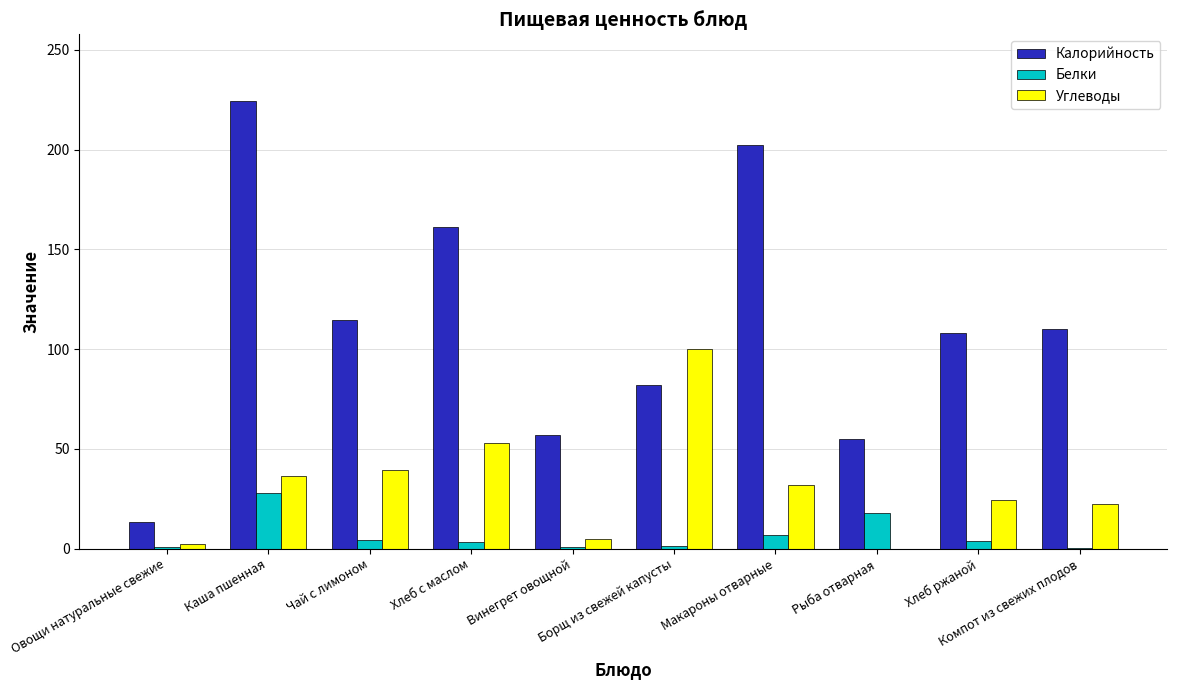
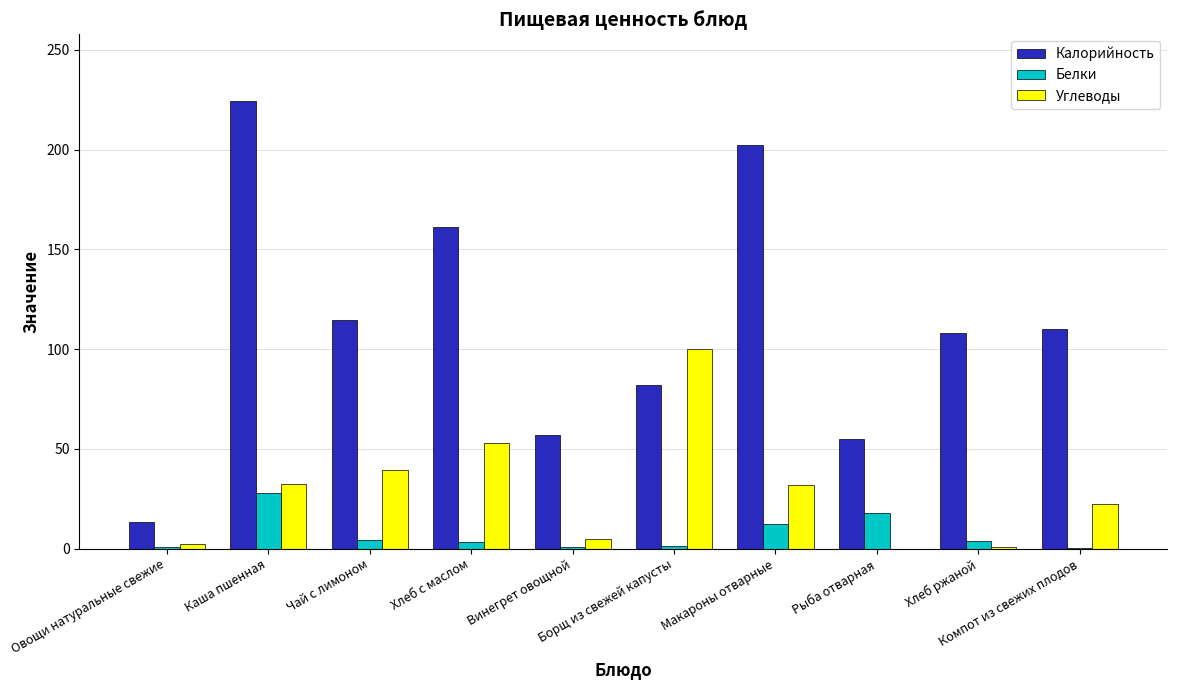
  {
    "Калорийность": {
      "Овощи натуральные свежие": 13,
      "Каша пшенная": 224,
      "Чай с лимоном": 115,
      "Хлеб с маслом": 161,
      "Винегрет овощной": 57,
      "Борщ из свежей капусты": 82,
      "Макароны отварные": 202,
      "Рыба отварная": 55,
      "Хлеб ржаной": 108,
      "Компот из свежих плодов": 110
    },
    "Белки": {
      "Каша пшенная": 28,
      "Чай с лимоном": 5,
      "Хлеб с маслом": 3,
      "Борщ из свежей капусты": 1,
-     "Макароны отварные": 7,
+     "Макароны отварные": 13,
      "Рыба отварная": 18,
      "Хлеб ржаной": 4
    },
    "Углеводы": {
      "Овощи натуральные свежие": 2,
-     "Каша пшенная": 36,
+     "Каша пшенная": 32,
      "Чай с лимоном": 39,
      "Хлеб с маслом": 53,
      "Винегрет овощной": 5,
      "Борщ из свежей капусты": 100,
      "Макароны отварные": 32,
      "Рыба отварная": 0,
-     "Хлеб ржаной": 25,
+     "Хлеб ржаной": 1,
      "Компот из свежих плодов": 22
    }
  }
